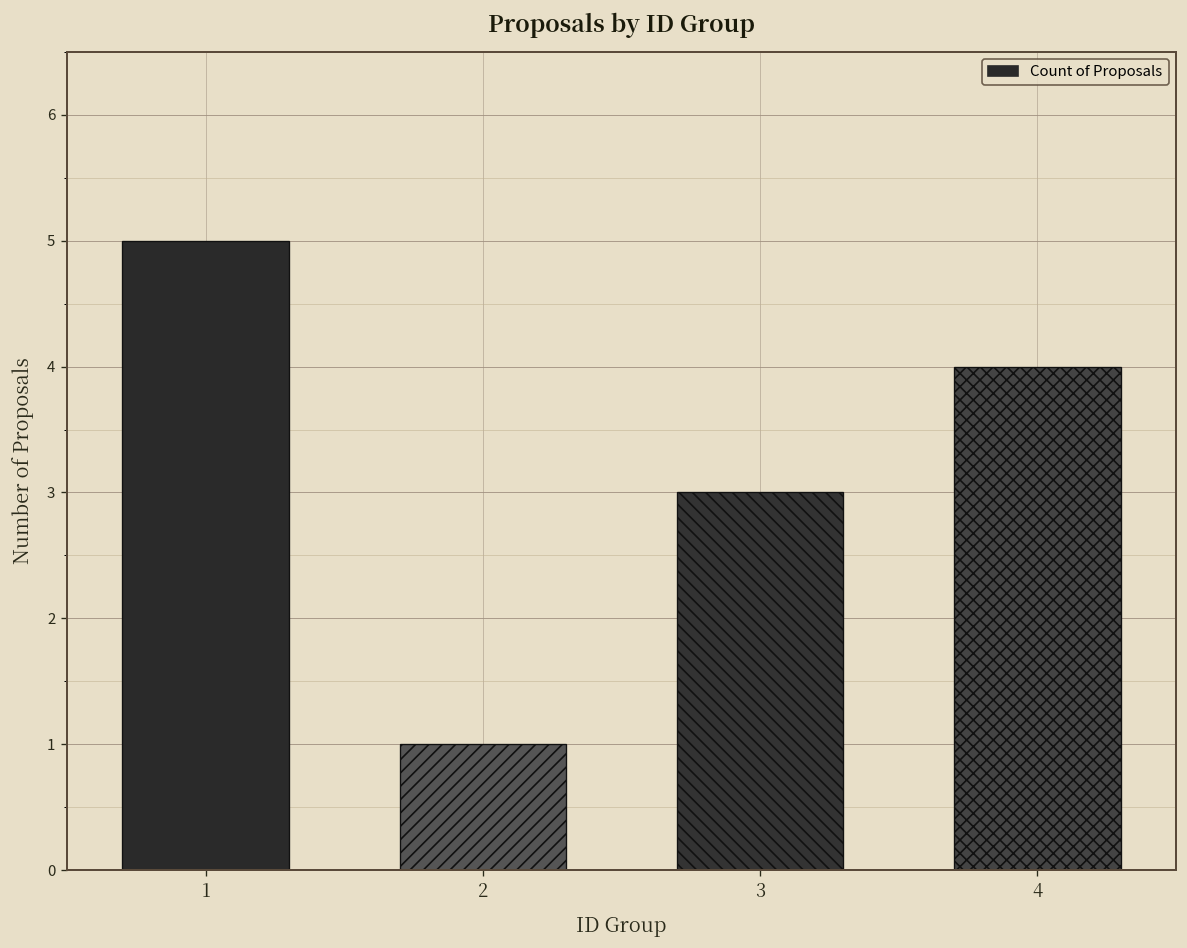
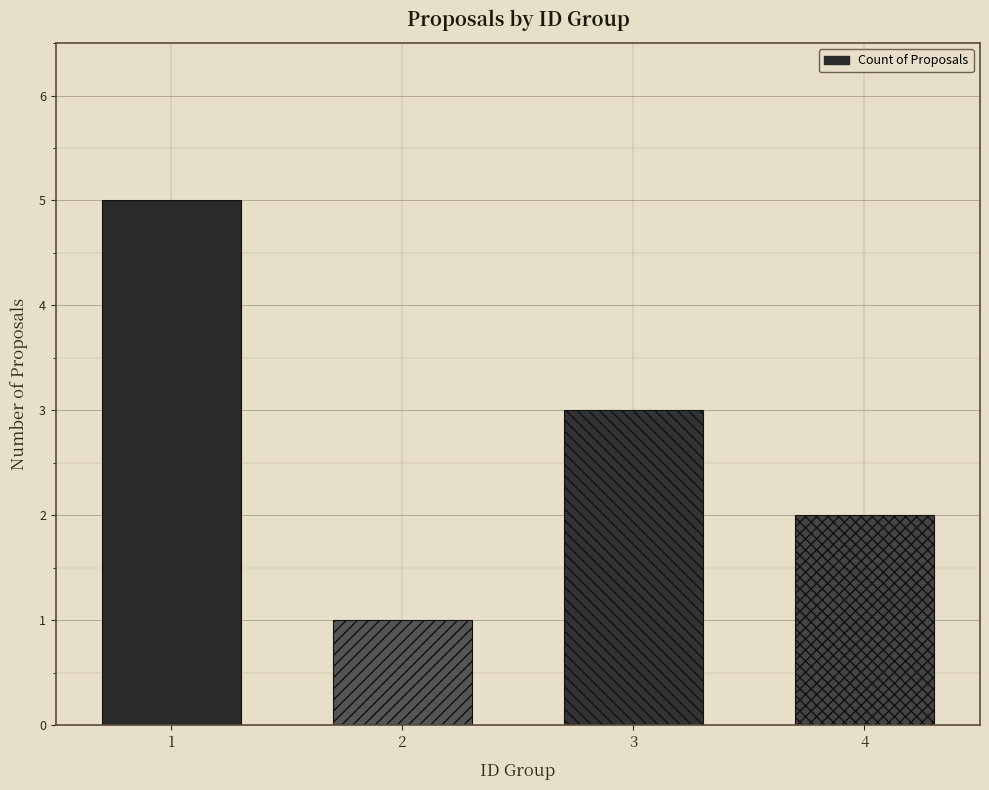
  {
    "1": 5,
    "2": 1,
    "3": 3,
-   "4": 4
+   "4": 2
  }
